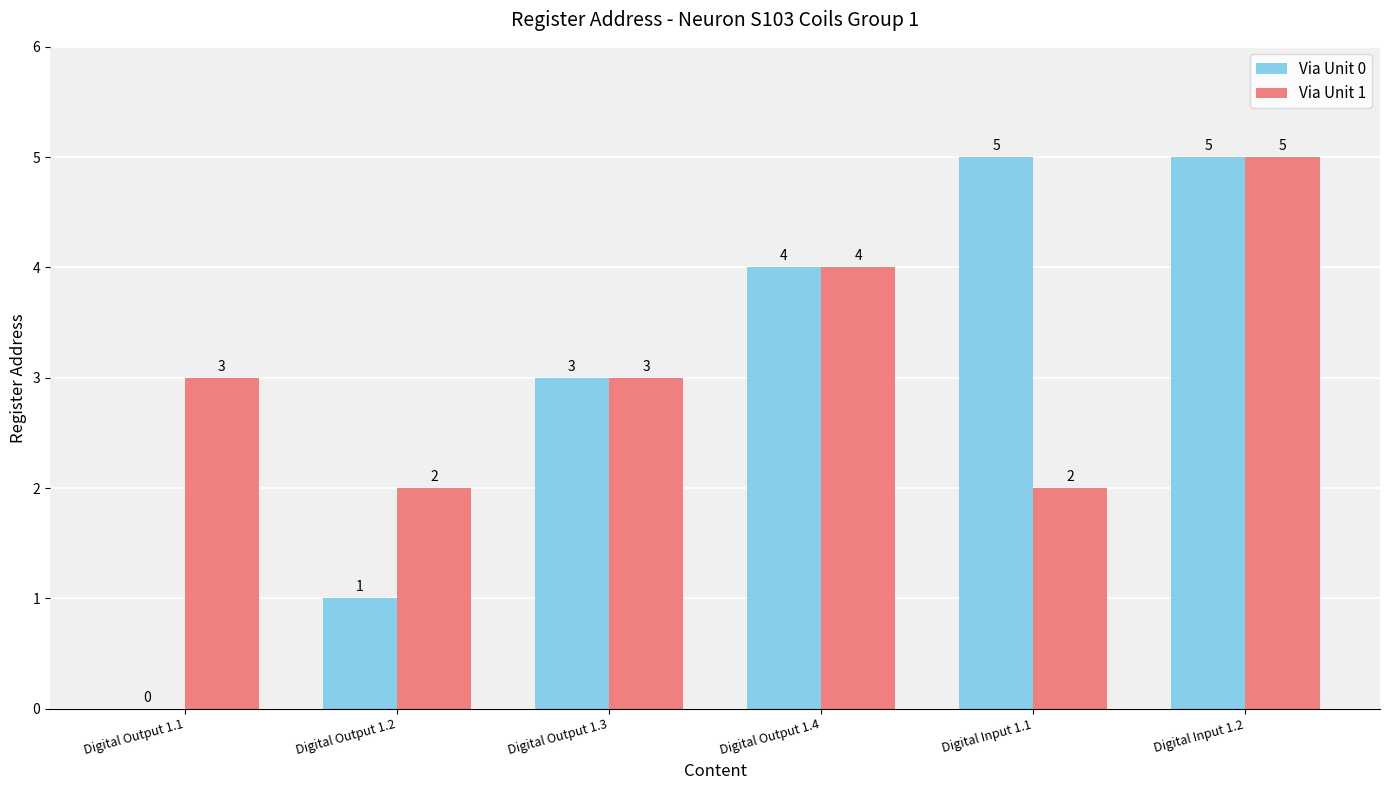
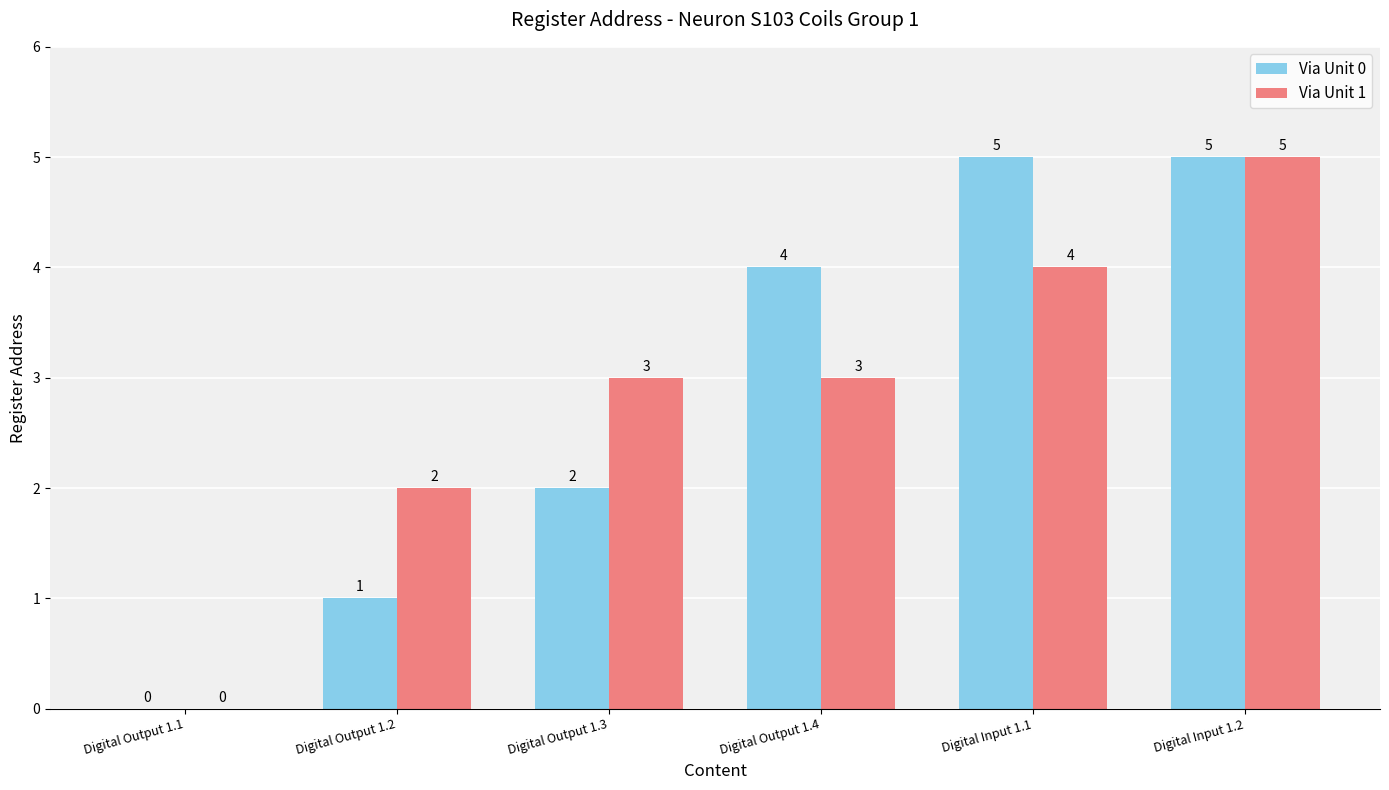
  {
    "Via Unit 0": {
      "Digital Output 1.1": 0,
      "Digital Output 1.2": 1,
-     "Digital Output 1.3": 3,
+     "Digital Output 1.3": 2,
      "Digital Output 1.4": 4,
      "Digital Input 1.1": 5,
      "Digital Input 1.2": 5
    },
    "Via Unit 1": {
-     "Digital Output 1.1": 3,
+     "Digital Output 1.1": 0,
      "Digital Output 1.2": 2,
      "Digital Output 1.3": 3,
-     "Digital Output 1.4": 4,
-     "Digital Input 1.1": 2,
+     "Digital Output 1.4": 3,
+     "Digital Input 1.1": 4,
      "Digital Input 1.2": 5
    }
  }
